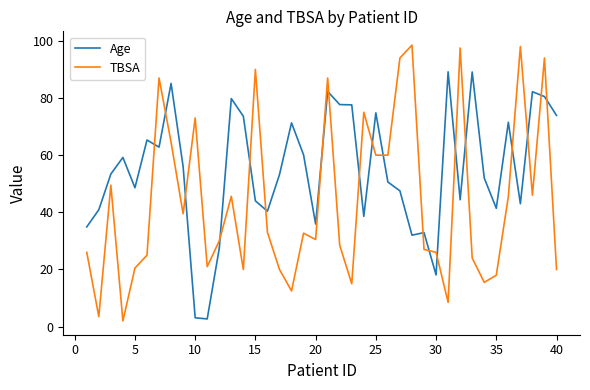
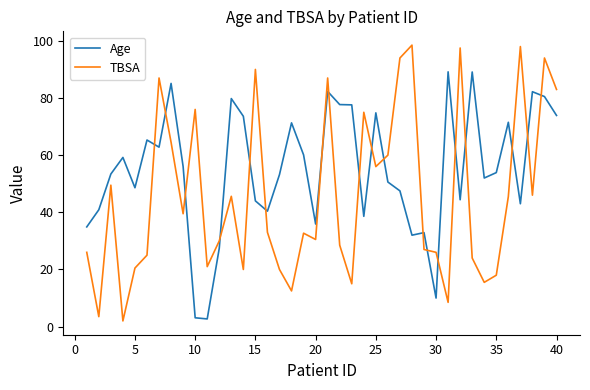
  {
    "Age": {
      "5": 49,
      "10": 3,
      "15": 44,
      "20": 36,
      "25": 75,
-     "30": 18,
-     "35": 41,
+     "30": 10,
+     "35": 54,
      "40": 74
    },
    "TBSA": {
      "5": 21,
-     "10": 73,
+     "10": 76,
      "15": 90,
      "20": 31,
-     "25": 60,
+     "25": 56,
      "30": 26,
      "35": 18,
-     "40": 20
+     "40": 83
    }
  }
